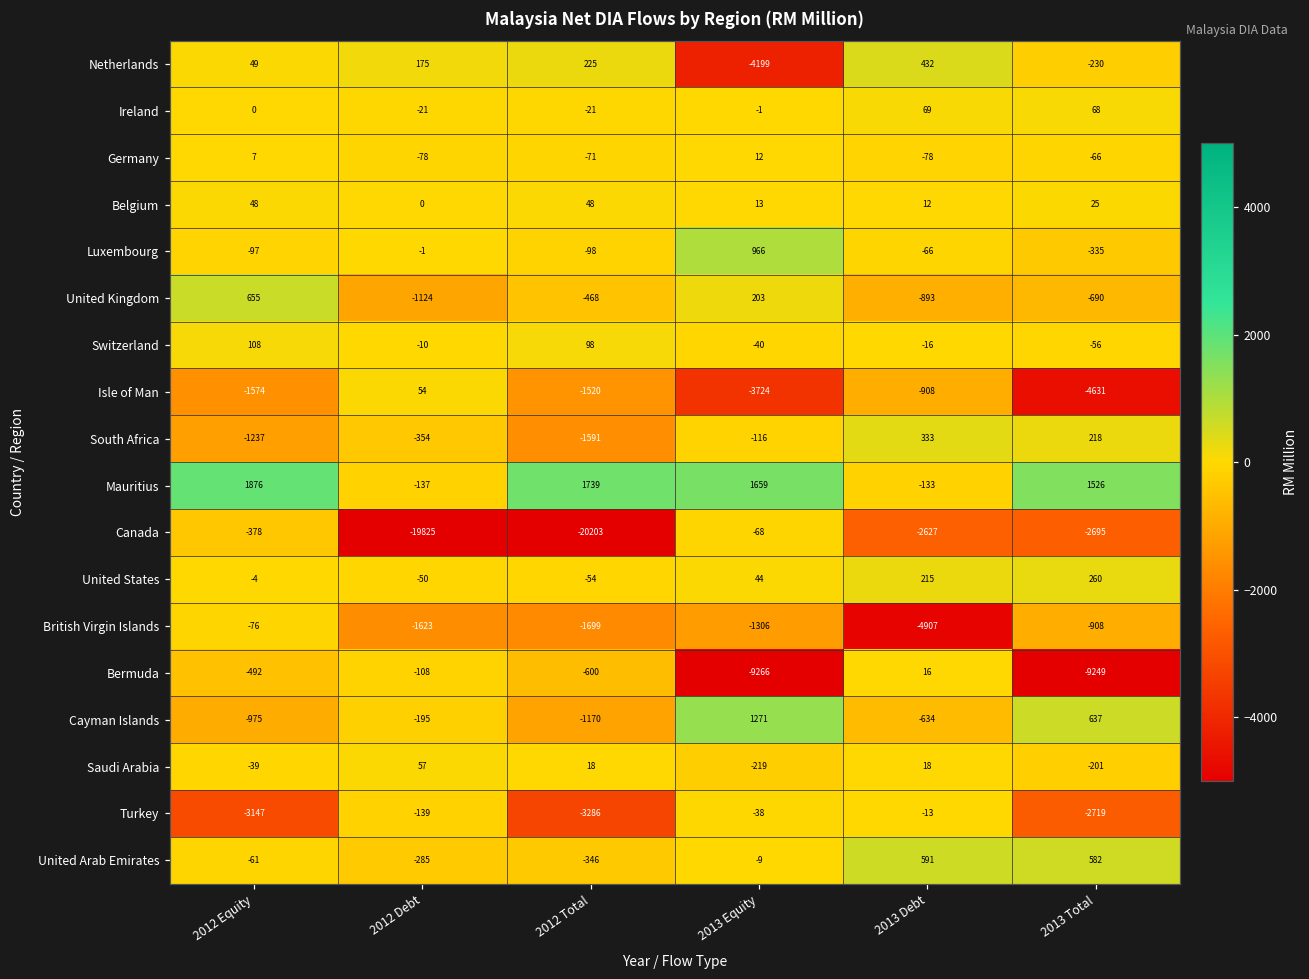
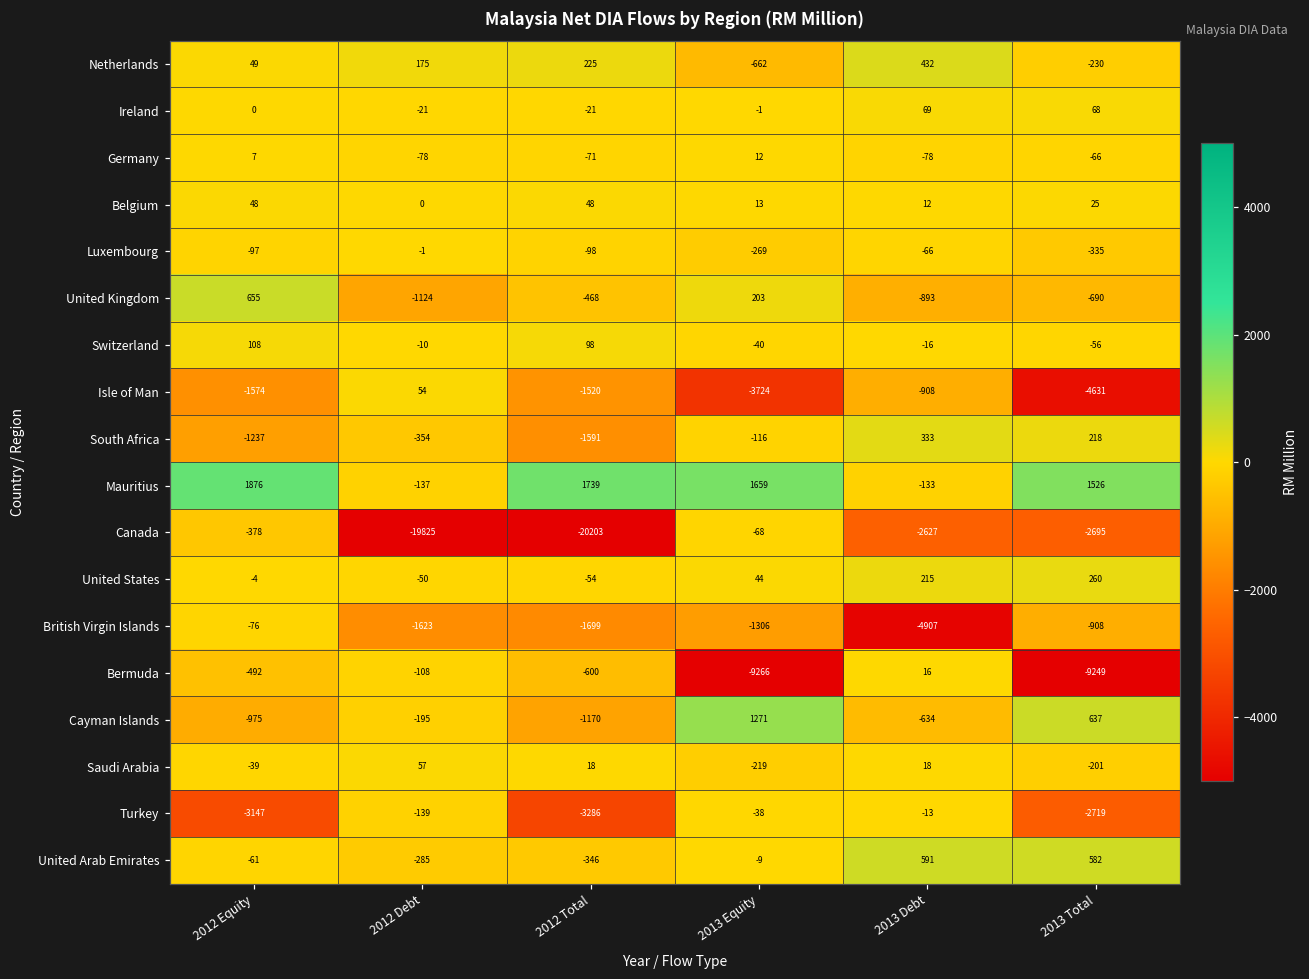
  {
    "Netherlands": {
      "2012 Equity": 49,
      "2012 Debt": 175,
      "2012 Total": 225,
-     "2013 Equity": -4199,
+     "2013 Equity": -662,
      "2013 Debt": 432,
      "2013 Total": -230
    },
    "Ireland": {
      "2012 Equity": 0,
      "2012 Debt": -21,
      "2012 Total": -21,
      "2013 Equity": -1,
      "2013 Debt": 69,
      "2013 Total": 68
    },
    "Germany": {
      "2012 Equity": 7,
      "2012 Debt": -78,
      "2012 Total": -71,
      "2013 Equity": 12,
      "2013 Debt": -78,
      "2013 Total": -66
    },
    "Belgium": {
      "2012 Equity": 48,
      "2012 Debt": 0,
      "2012 Total": 48,
      "2013 Equity": 13,
      "2013 Debt": 12,
      "2013 Total": 25
    },
    "Luxembourg": {
      "2012 Equity": -97,
      "2012 Debt": -1,
      "2012 Total": -98,
-     "2013 Equity": 966,
+     "2013 Equity": -269,
      "2013 Debt": -66,
      "2013 Total": -335
    },
    "United Kingdom": {
      "2012 Equity": 655,
      "2012 Debt": -1124,
      "2012 Total": -468,
      "2013 Equity": 203,
      "2013 Debt": -893,
      "2013 Total": -690
    },
    "Switzerland": {
      "2012 Equity": 108,
      "2012 Debt": -10,
      "2012 Total": 98,
      "2013 Equity": -40,
      "2013 Debt": -16,
      "2013 Total": -56
    },
    "Isle of Man": {
      "2012 Equity": -1574,
      "2012 Debt": 54,
      "2012 Total": -1520,
      "2013 Equity": -3724,
      "2013 Debt": -908,
      "2013 Total": -4631
    },
    "South Africa": {
      "2012 Equity": -1237,
      "2012 Debt": -354,
      "2012 Total": -1591,
      "2013 Equity": -116,
      "2013 Debt": 333,
      "2013 Total": 218
    },
    "Mauritius": {
      "2012 Equity": 1876,
      "2012 Debt": -137,
      "2012 Total": 1739,
      "2013 Equity": 1659,
      "2013 Debt": -133,
      "2013 Total": 1526
    },
    "Canada": {
      "2012 Equity": -378,
      "2012 Debt": -19825,
      "2012 Total": -20203,
      "2013 Equity": -68,
      "2013 Debt": -2627,
      "2013 Total": -2695
    },
    "United States": {
      "2012 Equity": -4,
      "2012 Debt": -50,
      "2012 Total": -54,
      "2013 Equity": 44,
      "2013 Debt": 215,
      "2013 Total": 260
    },
    "British Virgin Islands": {
      "2012 Equity": -76,
      "2012 Debt": -1623,
      "2012 Total": -1699,
      "2013 Equity": -1306,
      "2013 Debt": -4907,
      "2013 Total": -908
    },
    "Bermuda": {
      "2012 Equity": -492,
      "2012 Debt": -108,
      "2012 Total": -600,
      "2013 Equity": -9266,
      "2013 Debt": 16,
      "2013 Total": -9249
    },
    "Cayman Islands": {
      "2012 Equity": -975,
      "2012 Debt": -195,
      "2012 Total": -1170,
      "2013 Equity": 1271,
      "2013 Debt": -634,
      "2013 Total": 637
    },
    "Saudi Arabia": {
      "2012 Equity": -39,
      "2012 Debt": 57,
      "2012 Total": 18,
      "2013 Equity": -219,
      "2013 Debt": 18,
      "2013 Total": -201
    },
    "Turkey": {
      "2012 Equity": -3147,
      "2012 Debt": -139,
      "2012 Total": -3286,
      "2013 Equity": -38,
      "2013 Debt": -13,
      "2013 Total": -2719
    },
    "United Arab Emirates": {
      "2012 Equity": -61,
      "2012 Debt": -285,
      "2012 Total": -346,
      "2013 Equity": -9,
      "2013 Debt": 591,
      "2013 Total": 582
    }
  }
